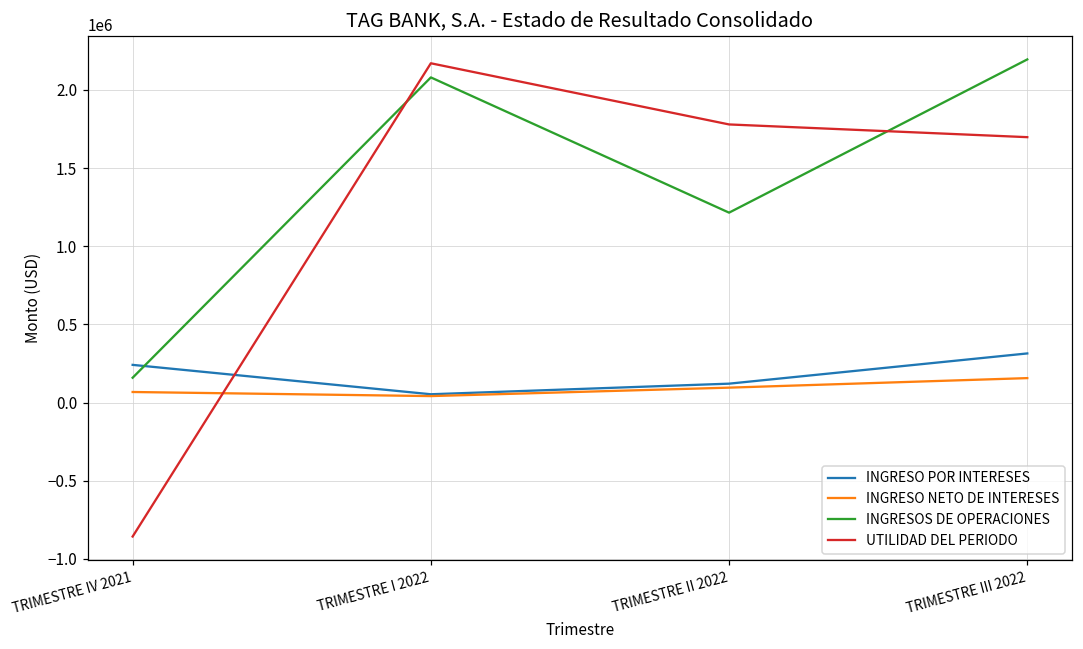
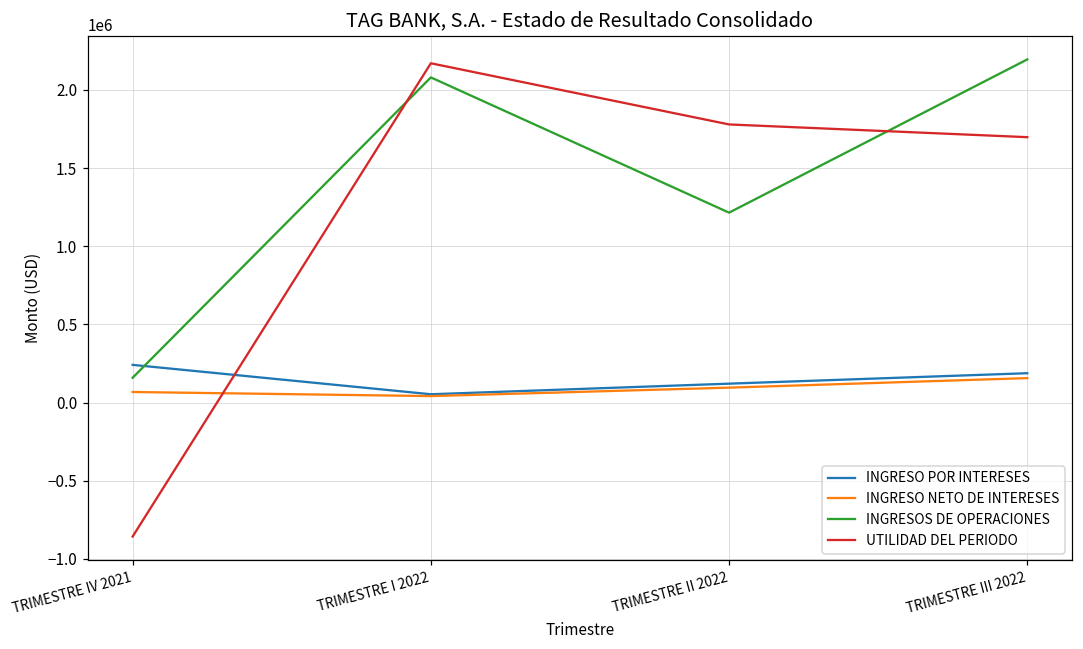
  {
    "INGRESO POR INTERESES": {
      "TRIMESTRE IV 2021": 240000,
      "TRIMESTRE II 2022": 120000,
-     "TRIMESTRE III 2022": 310000
+     "TRIMESTRE III 2022": 190000
    },
    "INGRESO NETO DE INTERESES": {
      "TRIMESTRE IV 2021": 70000,
      "TRIMESTRE II 2022": 100000,
      "TRIMESTRE III 2022": 160000
    },
    "INGRESOS DE OPERACIONES": {
      "TRIMESTRE IV 2021": 160000,
      "TRIMESTRE I 2022": 2080000,
      "TRIMESTRE II 2022": 1220000,
      "TRIMESTRE III 2022": 2200000
    },
    "UTILIDAD DEL PERIODO": {
      "TRIMESTRE IV 2021": -860000,
      "TRIMESTRE I 2022": 2170000,
      "TRIMESTRE II 2022": 1780000,
      "TRIMESTRE III 2022": 1700000
    }
  }
